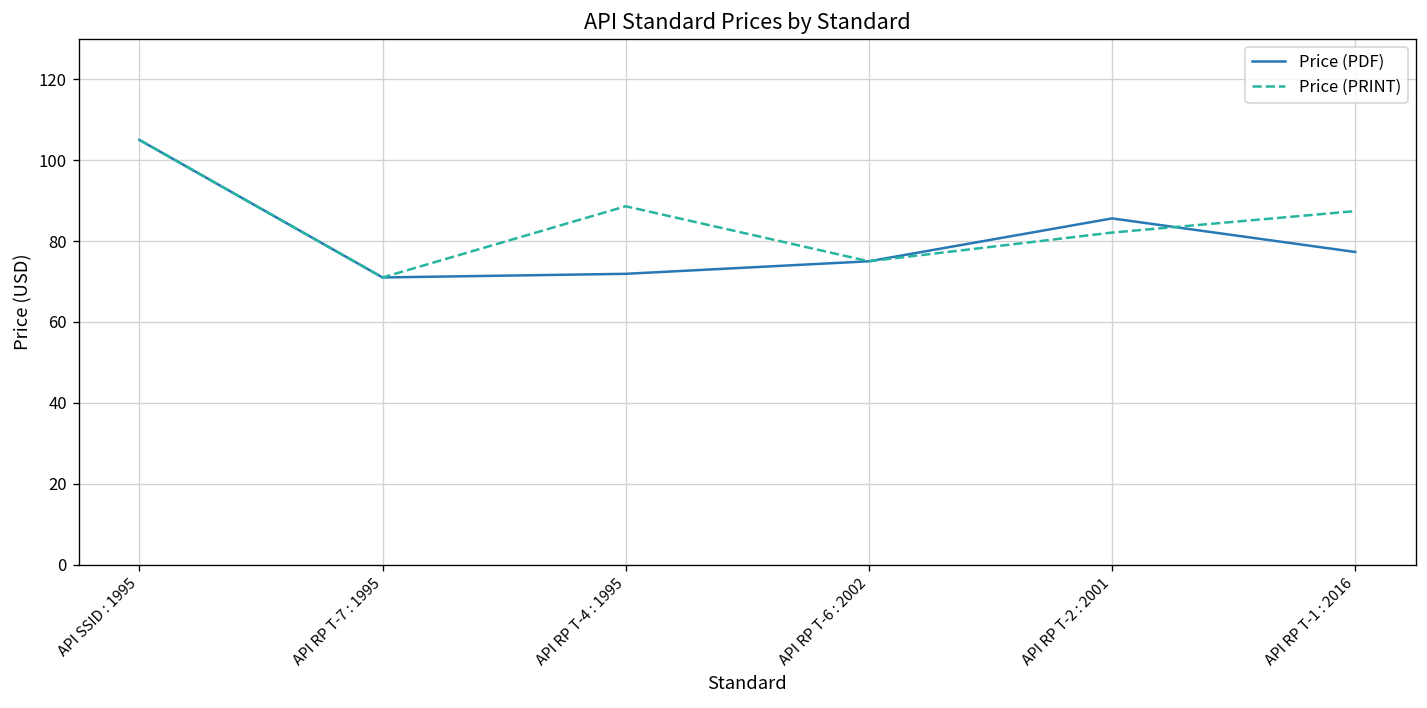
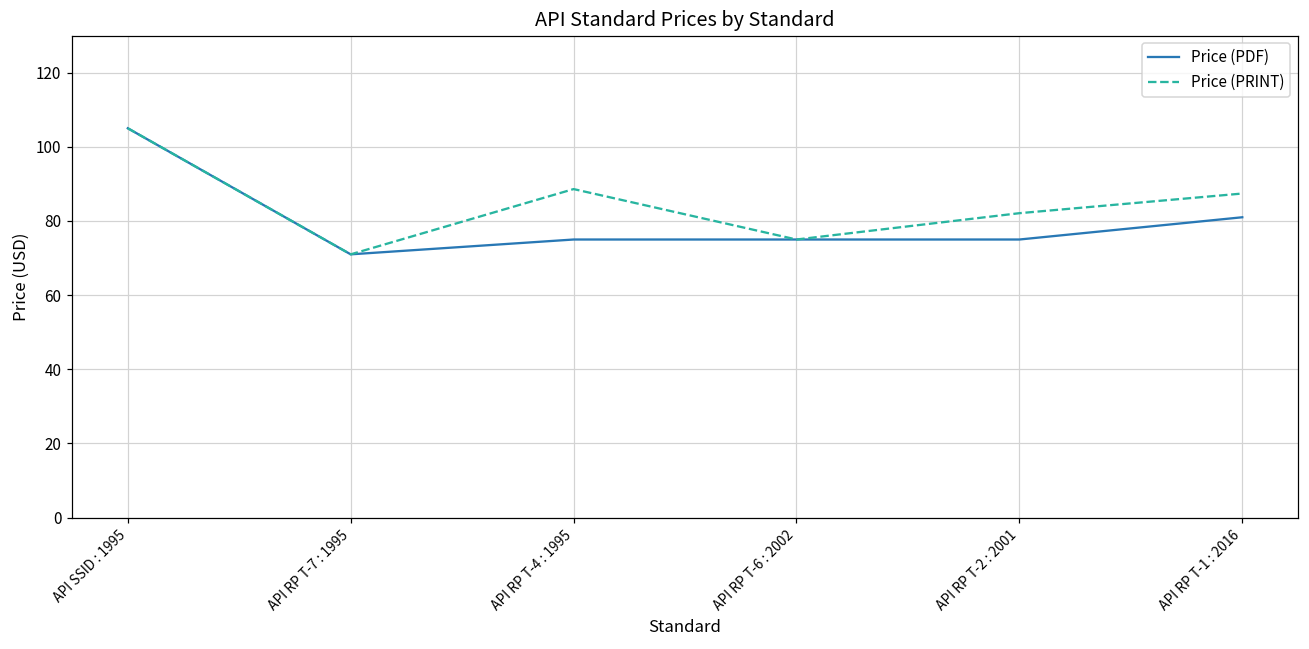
  {
    "Price (PDF)": {
-     "API RP T-4 : 1995": 72,
-     "API RP T-2 : 2001": 86,
-     "API RP T-1 : 2016": 77
+     "API RP T-4 : 1995": 75,
+     "API RP T-2 : 2001": 75,
+     "API RP T-1 : 2016": 81
    },
    "Price (PRINT)": {
      "API RP T-4 : 1995": 89,
      "API RP T-2 : 2001": 82,
      "API RP T-1 : 2016": 87
    }
  }
